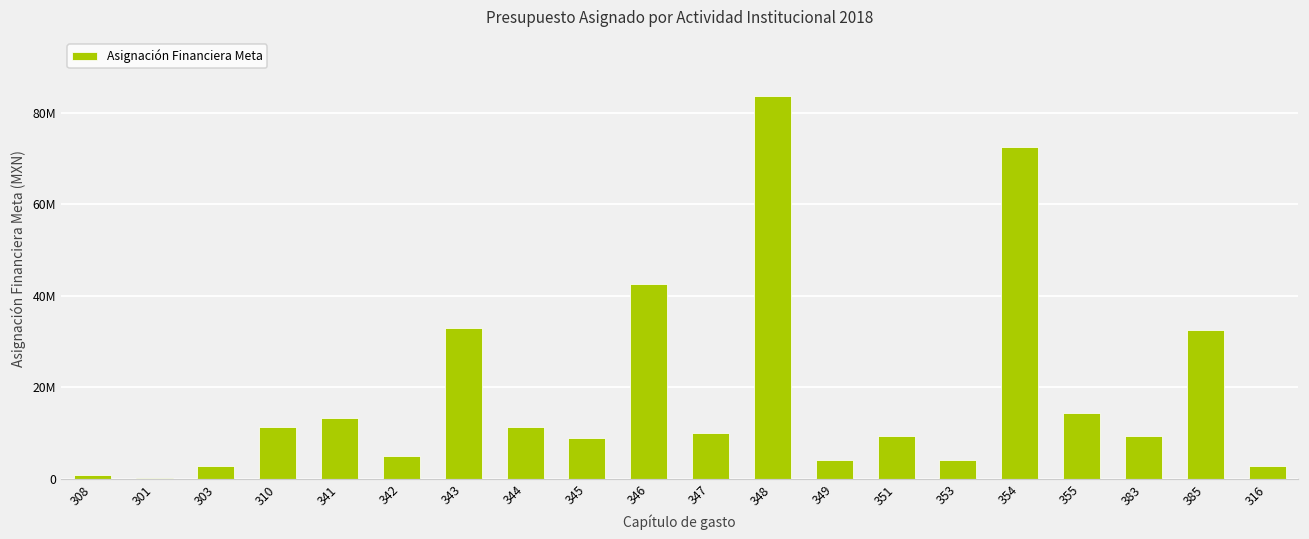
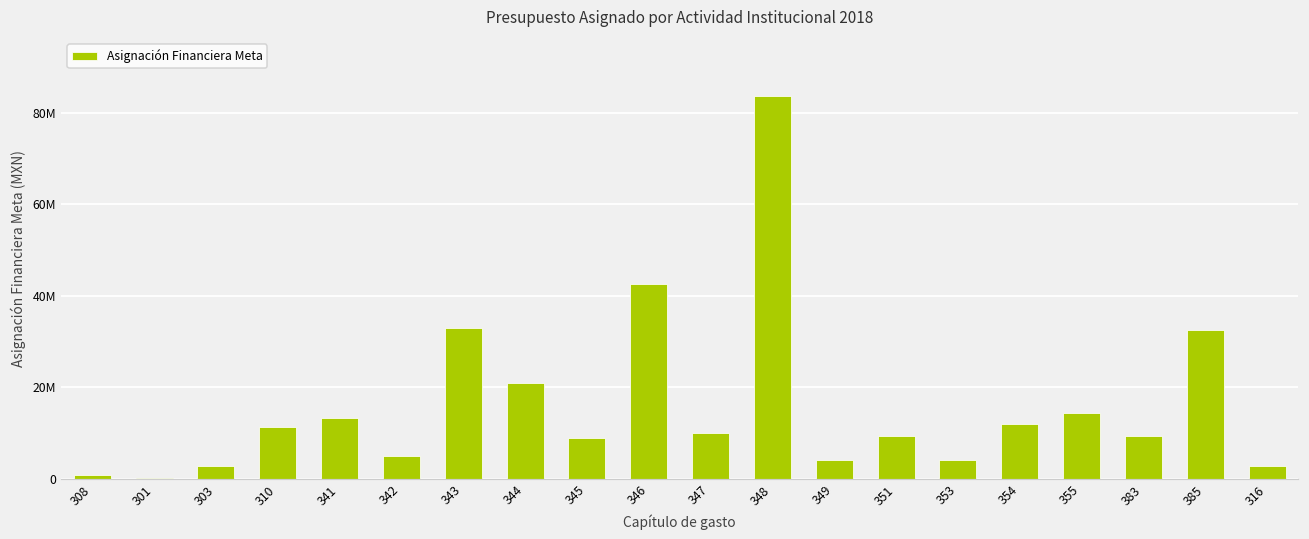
  {
    "308": 1000000,
    "303": 3000000,
    "310": 11000000,
    "341": 13000000,
    "342": 5000000,
    "343": 33000000,
-   "344": 11000000,
+   "344": 21000000,
    "345": 9000000,
    "346": 43000000,
    "347": 10000000,
    "348": 84000000,
    "349": 4000000,
    "351": 9000000,
    "353": 4000000,
-   "354": 72000000,
+   "354": 12000000,
    "355": 14000000,
    "383": 9000000,
    "385": 32000000,
    "316": 3000000
  }
